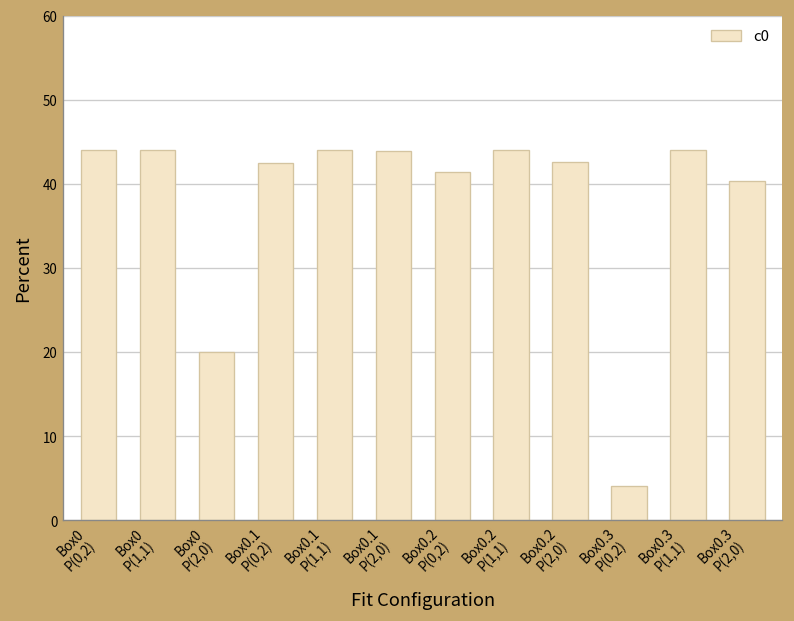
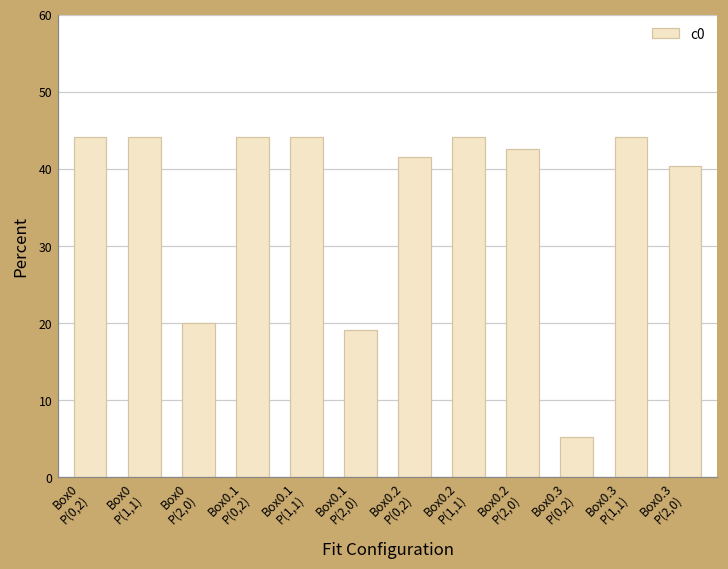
  {
    "Box0 P(0,2)": 44,
    "Box0 P(1,1)": 44,
    "Box0 P(2,0)": 20,
-   "Box0.1 P(0,2)": 43,
+   "Box0.1 P(0,2)": 44,
    "Box0.1 P(1,1)": 44,
-   "Box0.1 P(2,0)": 44,
+   "Box0.1 P(2,0)": 19,
    "Box0.2 P(0,2)": 41,
    "Box0.2 P(1,1)": 44,
    "Box0.2 P(2,0)": 43,
-   "Box0.3 P(0,2)": 4,
+   "Box0.3 P(0,2)": 5,
    "Box0.3 P(1,1)": 44,
    "Box0.3 P(2,0)": 40
  }
